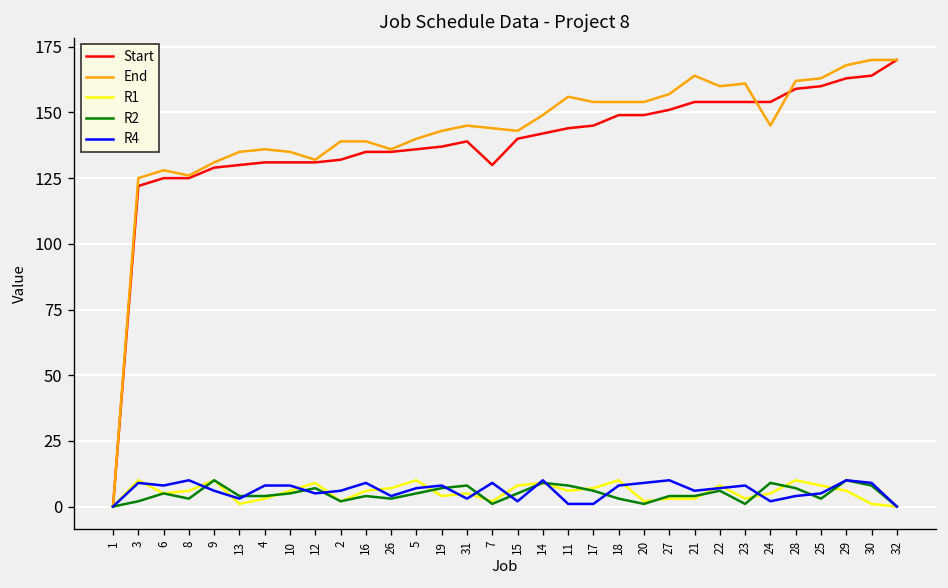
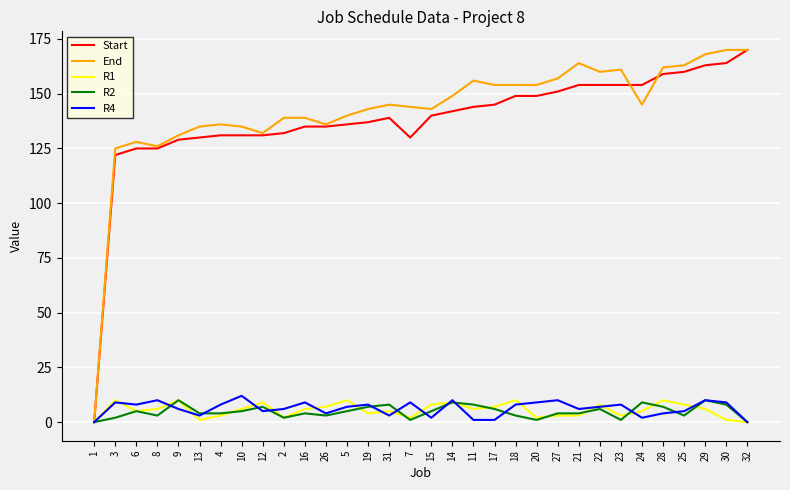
  {
    "Start": {
      "3": 122,
      "6": 125,
      "9": 129,
      "13": 130,
      "4": 131,
      "10": 131,
      "2": 132,
      "16": 135,
      "5": 136,
      "19": 137,
      "31": 139,
      "7": 130,
      "15": 140,
      "14": 142,
      "11": 144,
      "17": 145,
      "18": 149,
      "20": 149,
      "27": 151,
      "21": 154,
      "22": 154,
      "23": 154,
      "24": 154,
      "28": 159,
      "25": 160,
      "29": 163,
      "30": 164
    },
    "End": {
      "3": 125,
      "6": 128,
      "9": 131,
      "13": 135,
      "4": 136,
      "10": 135,
      "2": 139,
      "16": 139,
      "5": 140,
      "19": 143,
      "31": 145,
      "7": 144,
      "15": 143,
      "14": 149,
      "11": 156,
      "17": 154,
      "18": 154,
      "20": 154,
      "27": 157,
      "21": 164,
      "22": 160,
      "23": 161,
      "24": 145,
      "28": 162,
      "25": 163,
      "29": 168,
      "30": 170
    },
    "R1": {
      "8": 6,
      "13": 1,
      "12": 9,
      "16": 6,
      "26": 7,
      "5": 10,
      "19": 4,
      "31": 5,
      "15": 8,
      "11": 6,
      "18": 10,
      "23": 3,
      "24": 5,
      "28": 10,
      "25": 8,
      "29": 6,
      "30": 1
    },
    "R2": {
      "3": 2,
      "8": 3,
      "12": 7,
      "16": 4,
      "5": 5,
      "31": 8,
      "15": 5,
      "11": 8,
      "18": 3,
      "23": 1,
      "24": 9,
      "28": 7,
      "25": 3
    },
    "R4": {
      "6": 8,
      "8": 10,
      "9": 6,
      "4": 8,
-     "10": 8,
+     "10": 12,
      "12": 5,
      "2": 6,
      "16": 9,
      "5": 7,
      "31": 3,
      "7": 9,
      "15": 2,
      "11": 1,
      "17": 1,
      "18": 8,
      "20": 9,
      "27": 10,
      "21": 6,
      "23": 8,
      "24": 2,
      "28": 4,
      "25": 5
    }
  }
